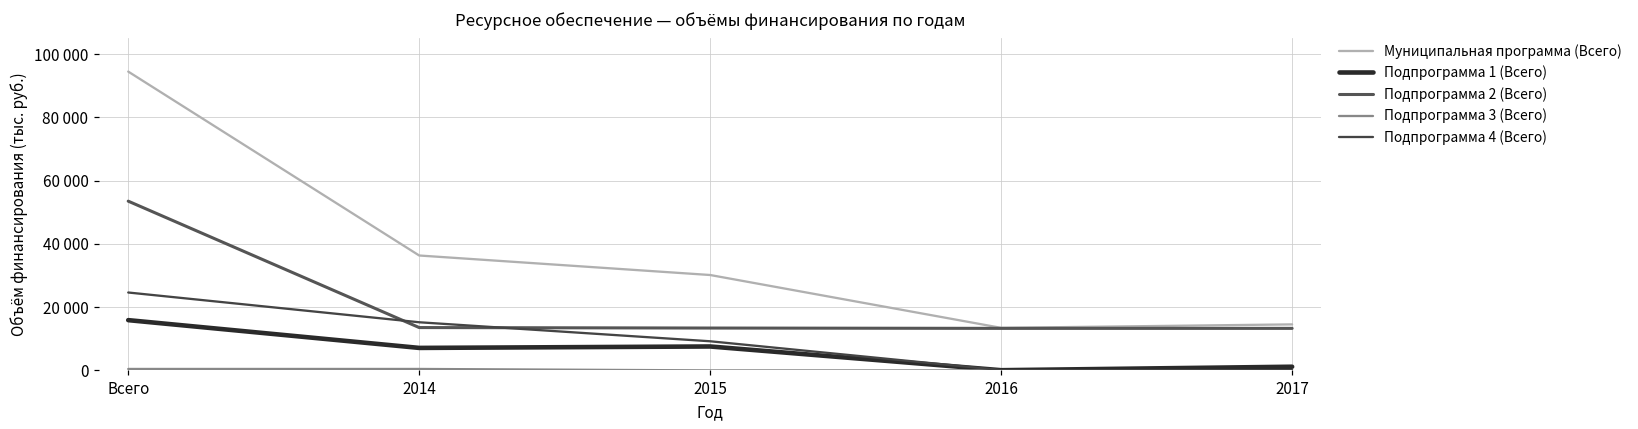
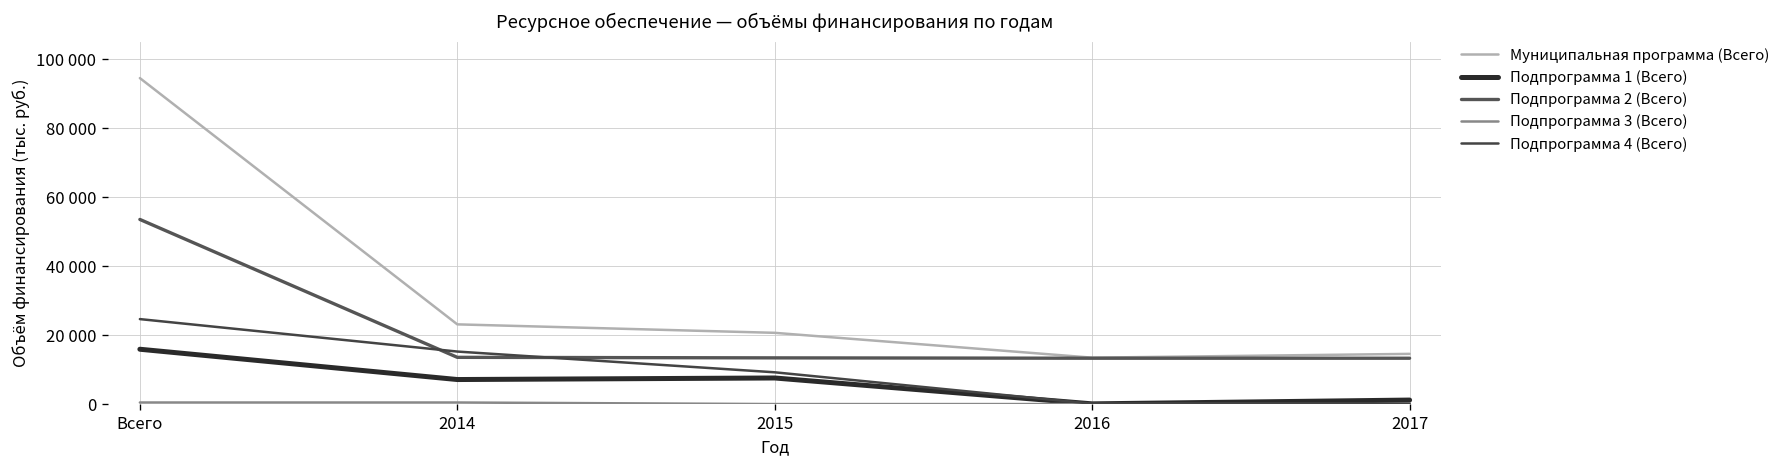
  {
    "Муниципальная программа (Всего)": {
      "Всего": 94000,
-     "2014": 36000,
-     "2015": 30000,
+     "2014": 23000,
+     "2015": 21000,
      "2017": 15000
    },
    "Подпрограмма 3 (Всего)": {
      "Всего": 0,
      "2014": 0,
      "2015": 0
    }
  }
